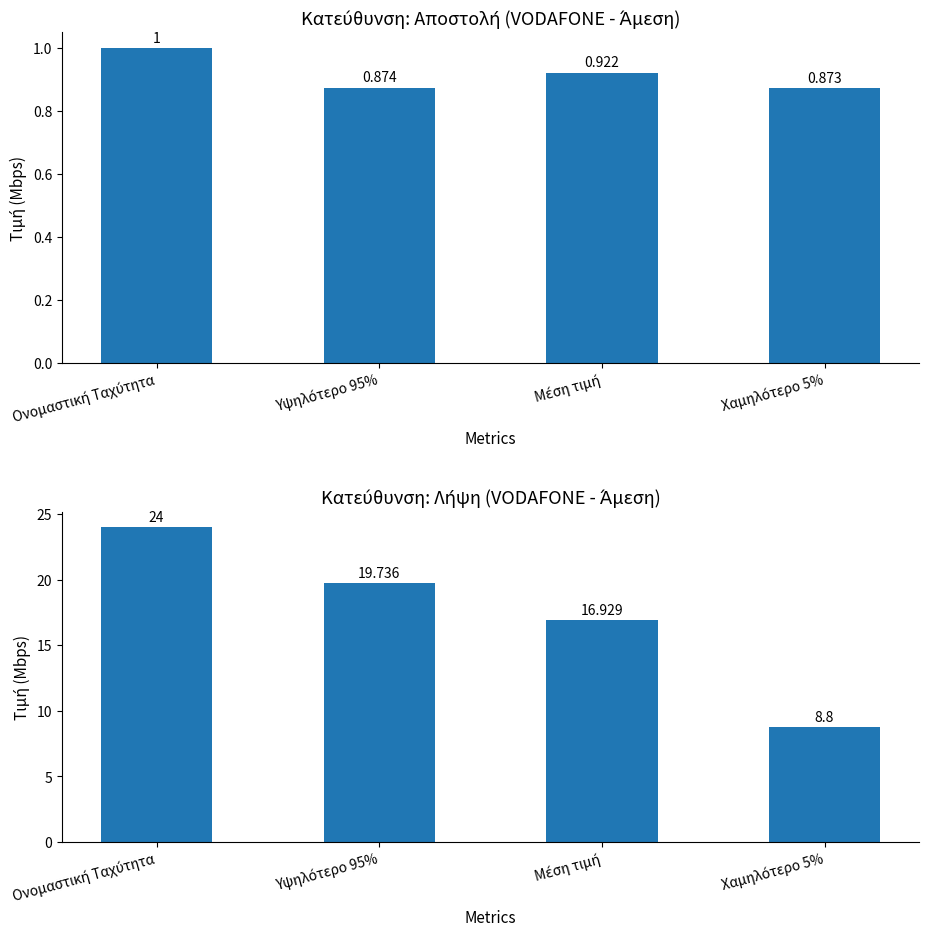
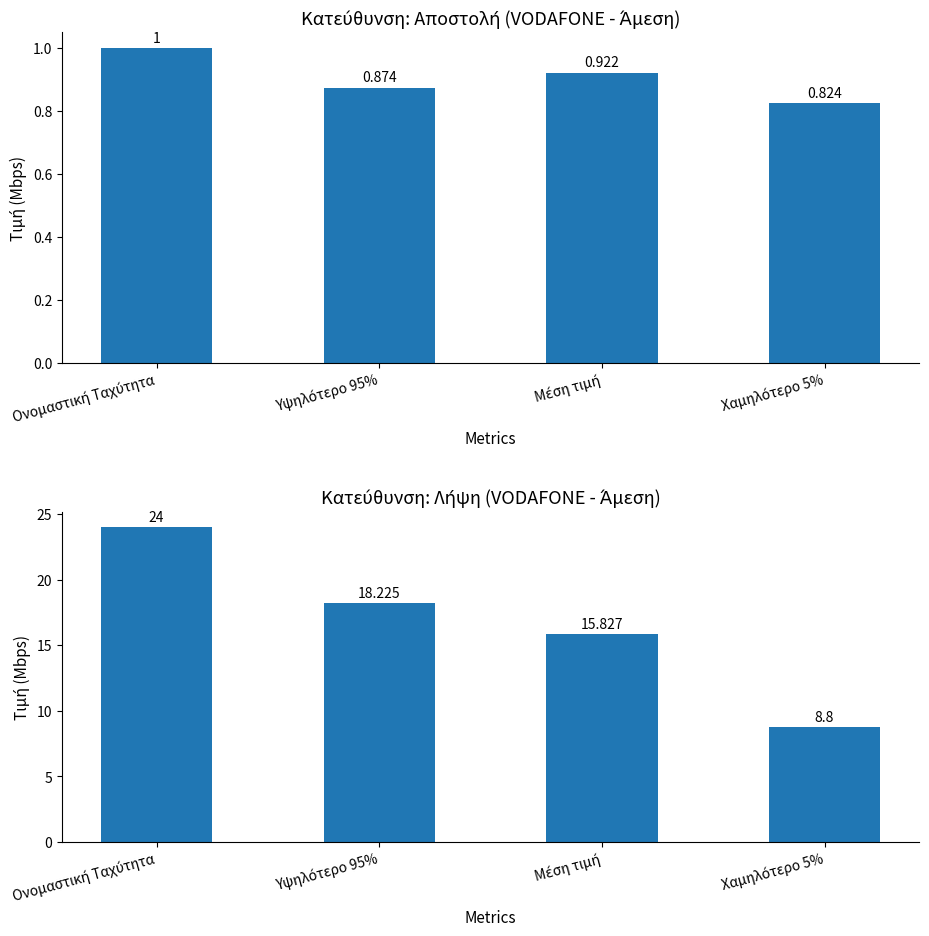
  {
    "Κατεύθυνση: Αποστολή (VODAFONE - Άμεση)": {
      "Ονομαστική Ταχύτητα": 1,
      "Υψηλότερο 95%": 0.874,
      "Μέση τιμή": 0.922,
-     "Χαμηλότερο 5%": 0.873
+     "Χαμηλότερο 5%": 0.824
    },
    "Κατεύθυνση: Λήψη (VODAFONE - Άμεση)": {
      "Ονομαστική Ταχύτητα": 24,
-     "Υψηλότερο 95%": 19.736,
-     "Μέση τιμή": 16.929,
+     "Υψηλότερο 95%": 18.225,
+     "Μέση τιμή": 15.827,
      "Χαμηλότερο 5%": 8.8
    }
  }
